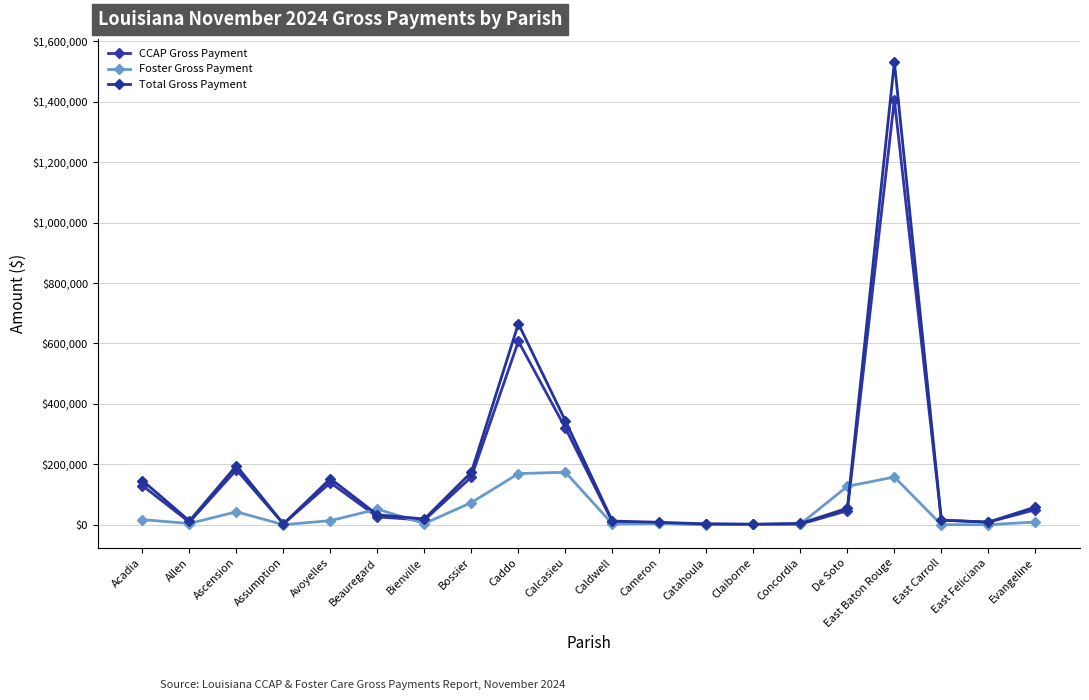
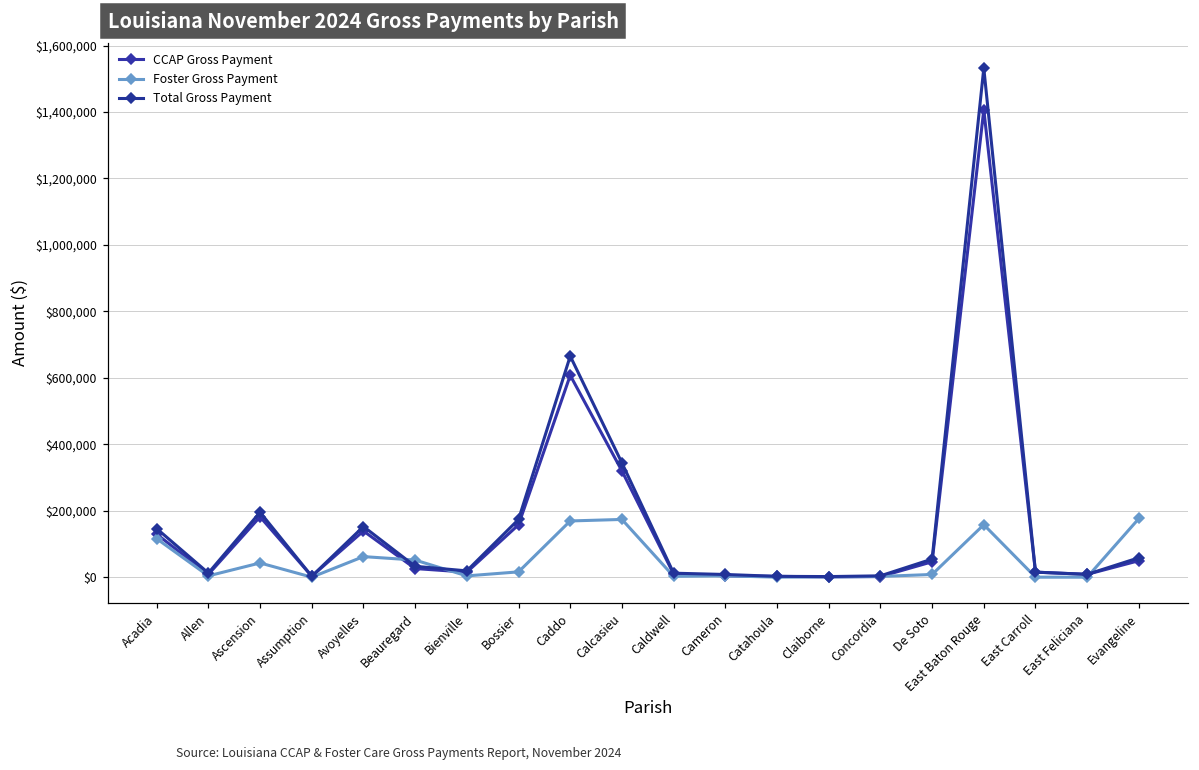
  {
    "Foster Gross Payment": {
-     "Acadia": "$20,000",
+     "Acadia": "$120,000",
      "Ascension": "$40,000",
-     "Avoyelles": "$10,000",
+     "Avoyelles": "$60,000",
      "Beauregard": "$50,000",
      "Bienville": "$0",
-     "Bossier": "$70,000",
+     "Bossier": "$20,000",
      "Caddo": "$170,000",
      "Calcasieu": "$170,000",
-     "De Soto": "$130,000",
+     "De Soto": "$10,000",
      "East Baton Rouge": "$160,000",
      "East Carroll": "$0",
-     "Evangeline": "$10,000"
+     "Evangeline": "$180,000"
    }
  }
